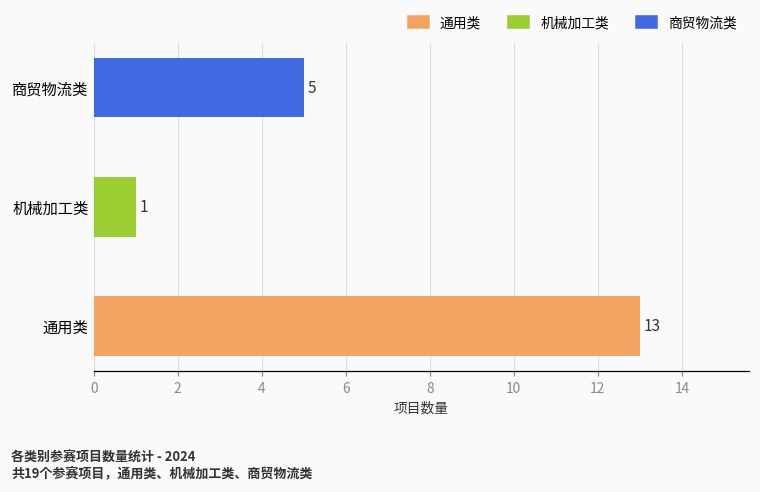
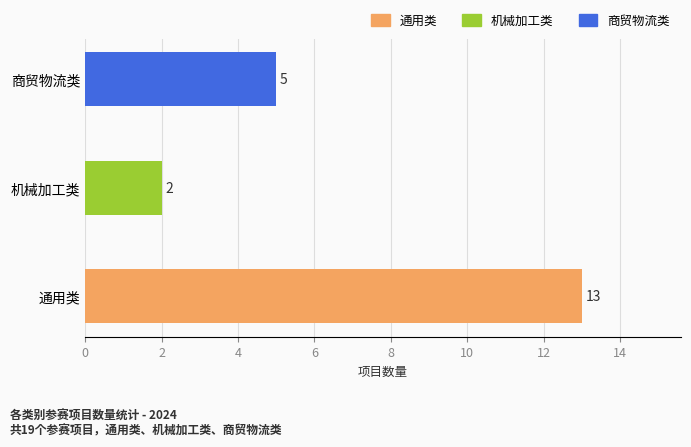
  {
    "机械加工类": {
-     "机械加工类": 1
+     "机械加工类": 2
    },
    "商贸物流类": {
      "商贸物流类": 5
    }
  }
